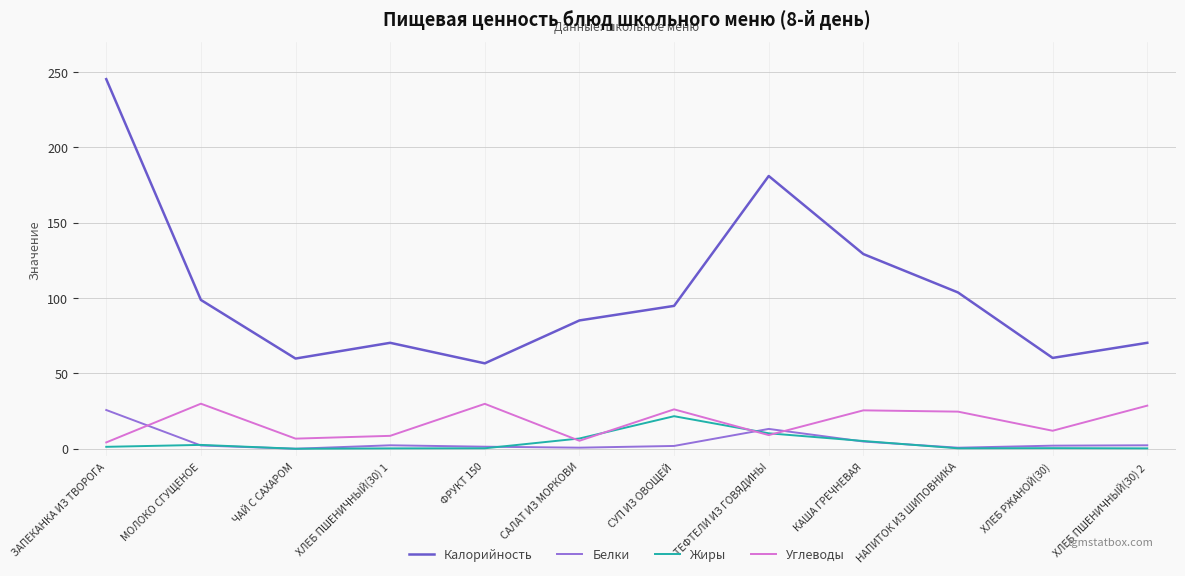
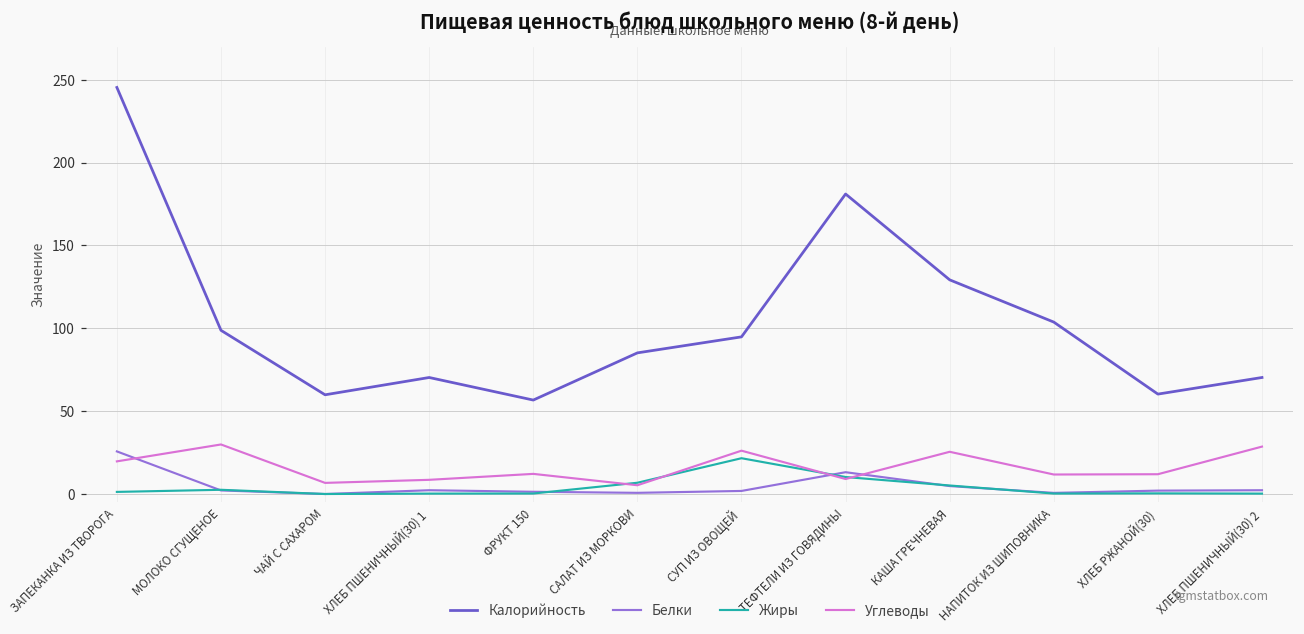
  {
    "Жиры": {
      "ЗАПЕКАНКА ИЗ ТВОРОГА": 1,
      "ХЛЕБ ПШЕНИЧНЫЙ(30) 1": 0,
      "СУП ИЗ ОВОЩЕЙ": 22,
      "ХЛЕБ ПШЕНИЧНЫЙ(30) 2": 0
    },
    "Углеводы": {
-     "ЗАПЕКАНКА ИЗ ТВОРОГА": 4,
+     "ЗАПЕКАНКА ИЗ ТВОРОГА": 20,
      "МОЛОКО СГУЩЕНОЕ": 30,
      "ЧАЙ С САХАРОМ": 7,
      "ХЛЕБ ПШЕНИЧНЫЙ(30) 1": 9,
-     "ФРУКТ 150": 30,
+     "ФРУКТ 150": 12,
      "СУП ИЗ ОВОЩЕЙ": 26,
      "КАША ГРЕЧНЕВАЯ": 25,
-     "НАПИТОК ИЗ ШИПОВНИКА": 25,
+     "НАПИТОК ИЗ ШИПОВНИКА": 12,
      "ХЛЕБ РЖАНОЙ(30)": 12,
      "ХЛЕБ ПШЕНИЧНЫЙ(30) 2": 29
    }
  }
